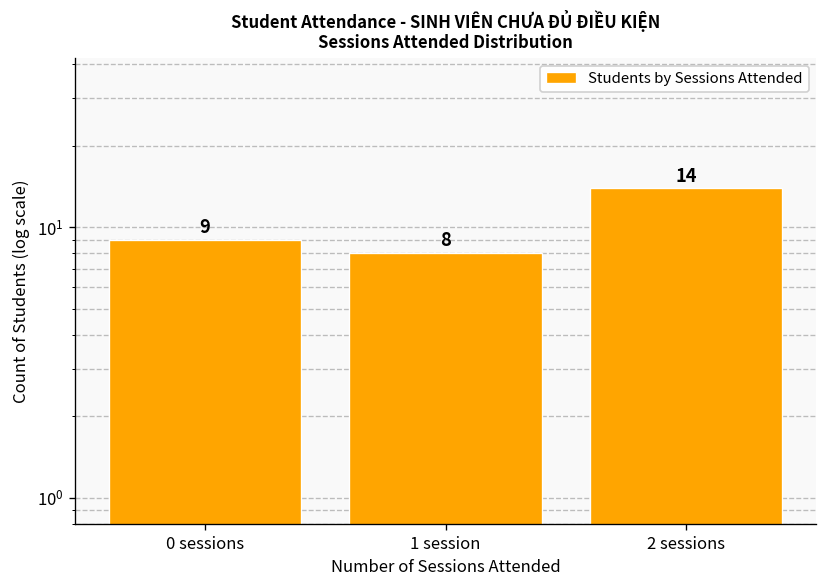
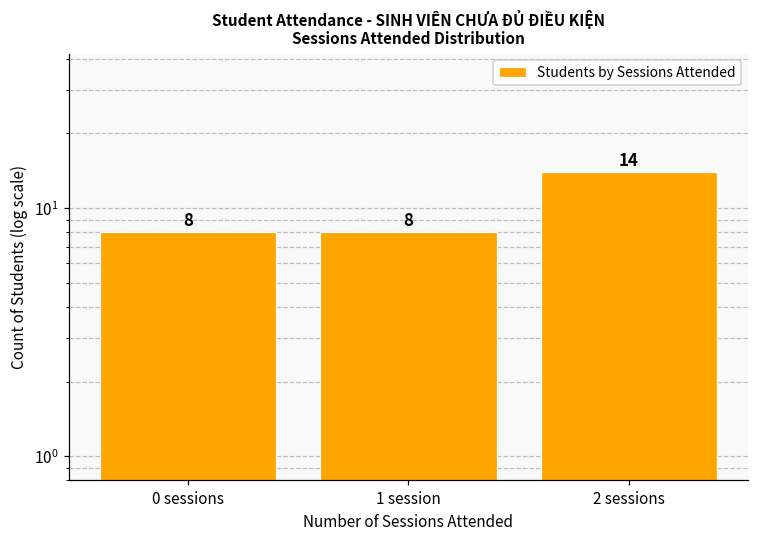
  {
-   "0 sessions": 9,
+   "0 sessions": 8,
    "1 session": 8,
    "2 sessions": 14
  }
